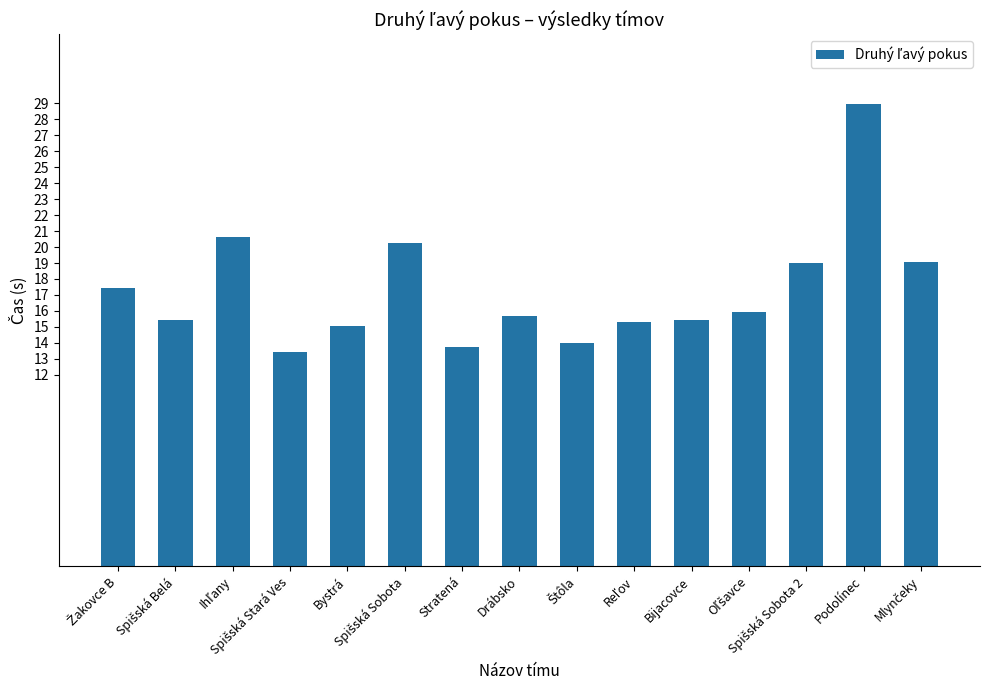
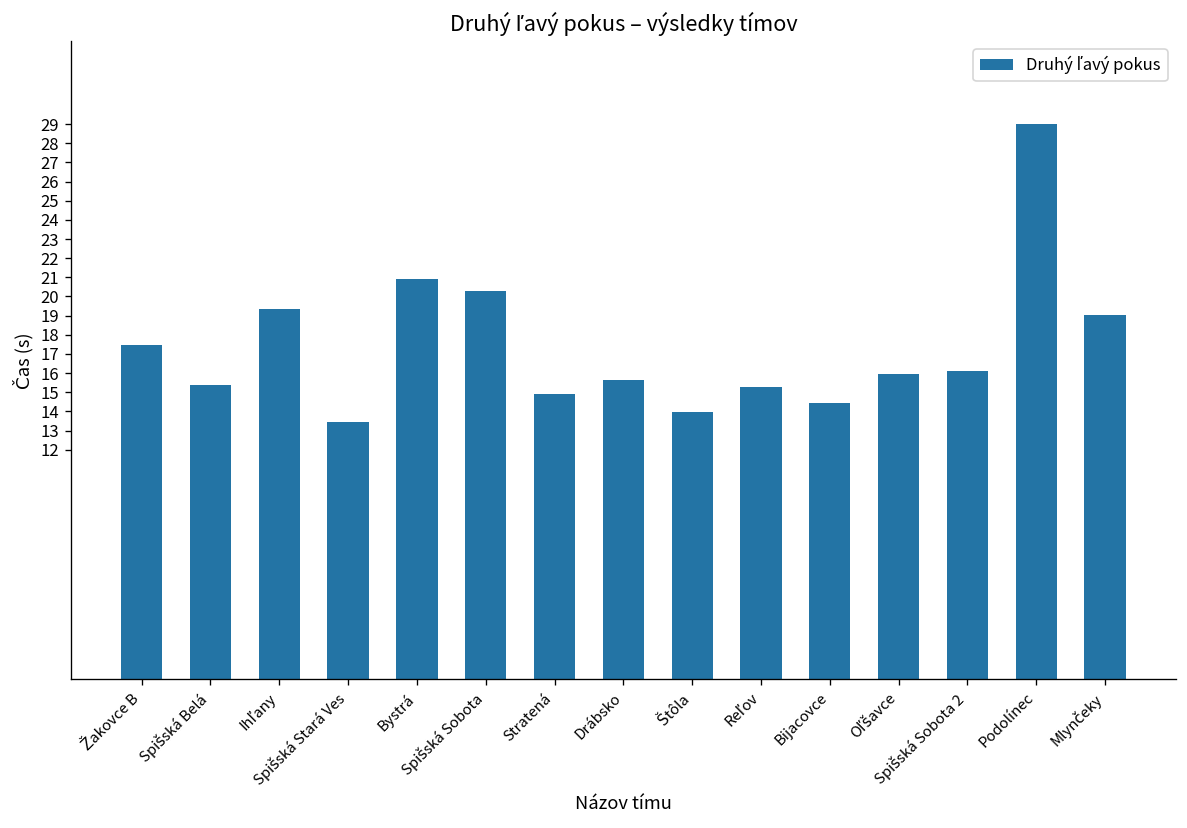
  {
    "Žakovce B": 17.5,
    "Spišská Belá": 15.4,
-   "Ihľany": 20.6,
+   "Ihľany": 19.3,
    "Spišská Stará Ves": 13.4,
-   "Bystrá": 15.0,
+   "Bystrá": 20.9,
    "Spišská Sobota": 20.3,
-   "Stratená": 13.7,
+   "Stratená": 14.9,
    "Drábsko": 15.7,
    "Štôla": 14.0,
    "Reľov": 15.3,
-   "Bijacovce": 15.4,
+   "Bijacovce": 14.5,
    "Oľšavce": 16.0,
-   "Spišská Sobota 2": 19.0,
+   "Spišská Sobota 2": 16.1,
    "Podolínec": 29.0,
    "Mlynčeky": 19.1
  }
